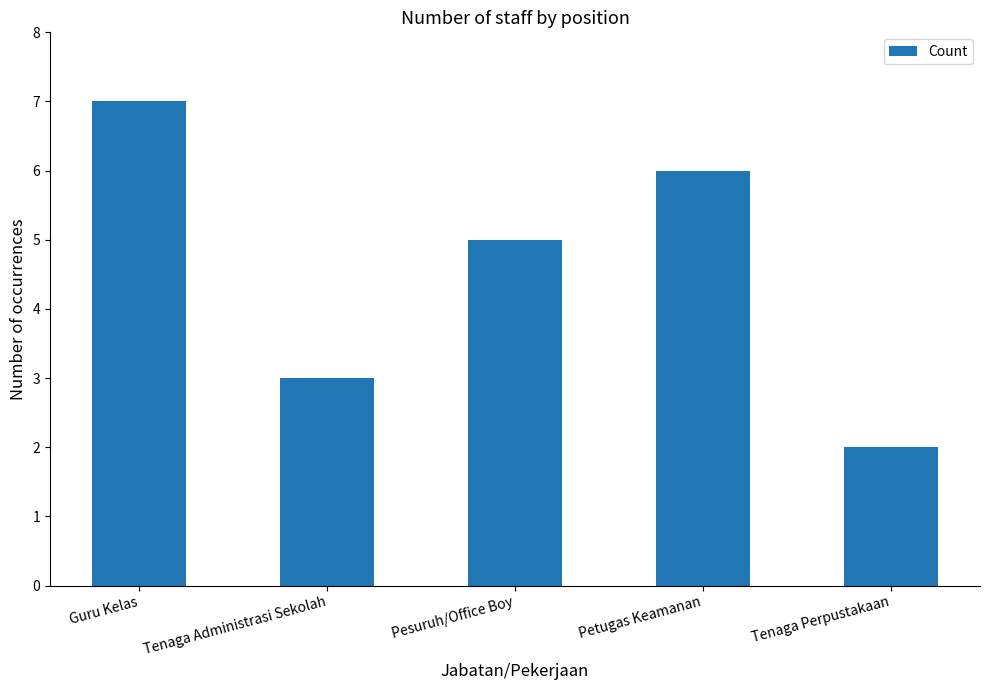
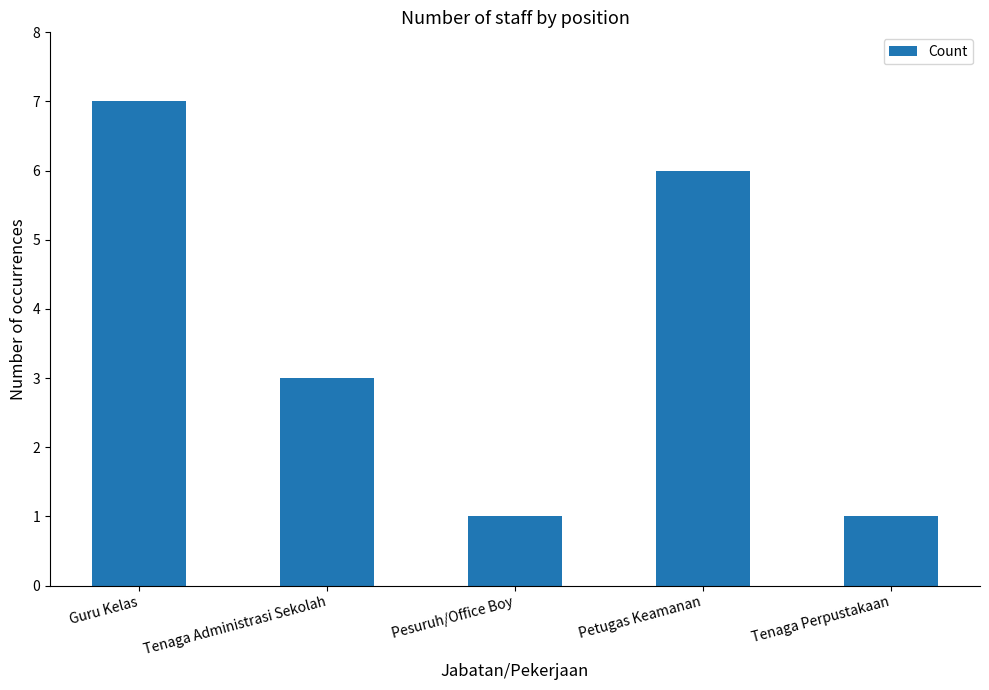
  {
    "Guru Kelas": 7,
    "Tenaga Administrasi Sekolah": 3,
-   "Pesuruh/Office Boy": 5,
+   "Pesuruh/Office Boy": 1,
    "Petugas Keamanan": 6,
-   "Tenaga Perpustakaan": 2
+   "Tenaga Perpustakaan": 1
  }
